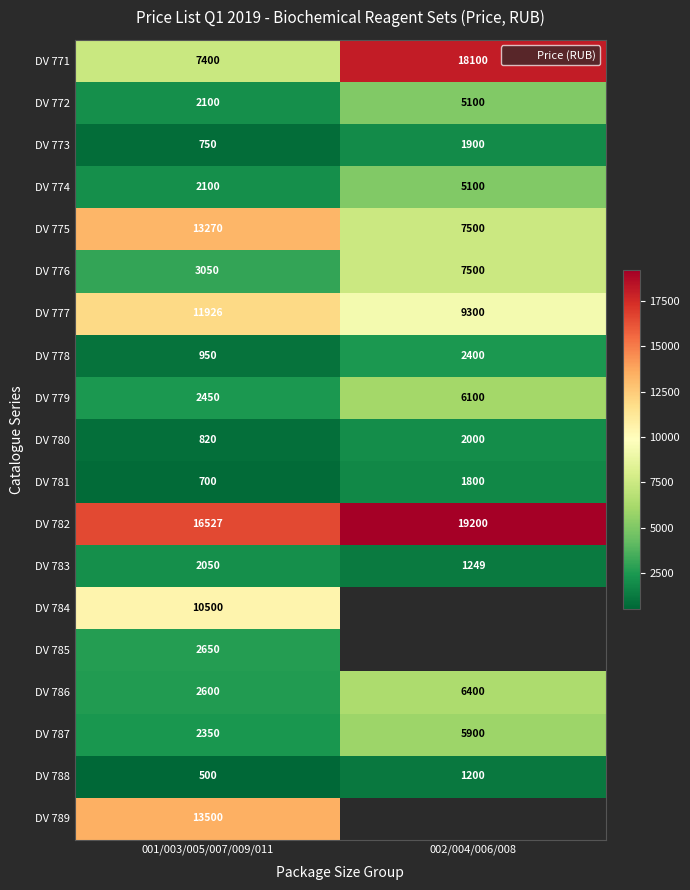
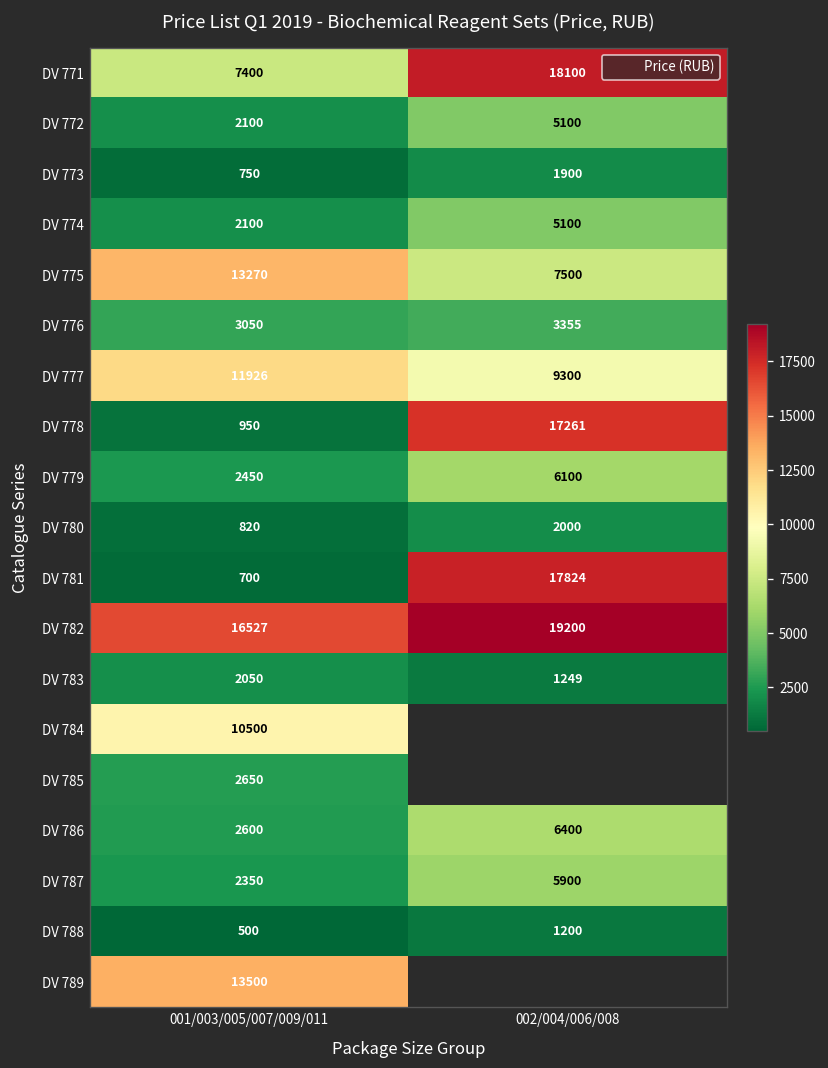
  {
    "DV 771": {
      "001/003/005/007/009/011": 7400,
      "002/004/006/008": 18100
    },
    "DV 772": {
      "001/003/005/007/009/011": 2100,
      "002/004/006/008": 5100
    },
    "DV 773": {
      "001/003/005/007/009/011": 750,
      "002/004/006/008": 1900
    },
    "DV 774": {
      "001/003/005/007/009/011": 2100,
      "002/004/006/008": 5100
    },
    "DV 775": {
      "001/003/005/007/009/011": 13270,
      "002/004/006/008": 7500
    },
    "DV 776": {
      "001/003/005/007/009/011": 3050,
-     "002/004/006/008": 7500
+     "002/004/006/008": 3355
    },
    "DV 777": {
      "001/003/005/007/009/011": 11926,
      "002/004/006/008": 9300
    },
    "DV 778": {
      "001/003/005/007/009/011": 950,
-     "002/004/006/008": 2400
+     "002/004/006/008": 17261
    },
    "DV 779": {
      "001/003/005/007/009/011": 2450,
      "002/004/006/008": 6100
    },
    "DV 780": {
      "001/003/005/007/009/011": 820,
      "002/004/006/008": 2000
    },
    "DV 781": {
      "001/003/005/007/009/011": 700,
-     "002/004/006/008": 1800
+     "002/004/006/008": 17824
    },
    "DV 782": {
      "001/003/005/007/009/011": 16527,
      "002/004/006/008": 19200
    },
    "DV 783": {
      "001/003/005/007/009/011": 2050,
      "002/004/006/008": 1249
    },
    "DV 784": {
      "001/003/005/007/009/011": 10500
    },
    "DV 785": {
      "001/003/005/007/009/011": 2650
    },
    "DV 786": {
      "001/003/005/007/009/011": 2600,
      "002/004/006/008": 6400
    },
    "DV 787": {
      "001/003/005/007/009/011": 2350,
      "002/004/006/008": 5900
    },
    "DV 788": {
      "001/003/005/007/009/011": 500,
      "002/004/006/008": 1200
    },
    "DV 789": {
      "001/003/005/007/009/011": 13500
    }
  }
